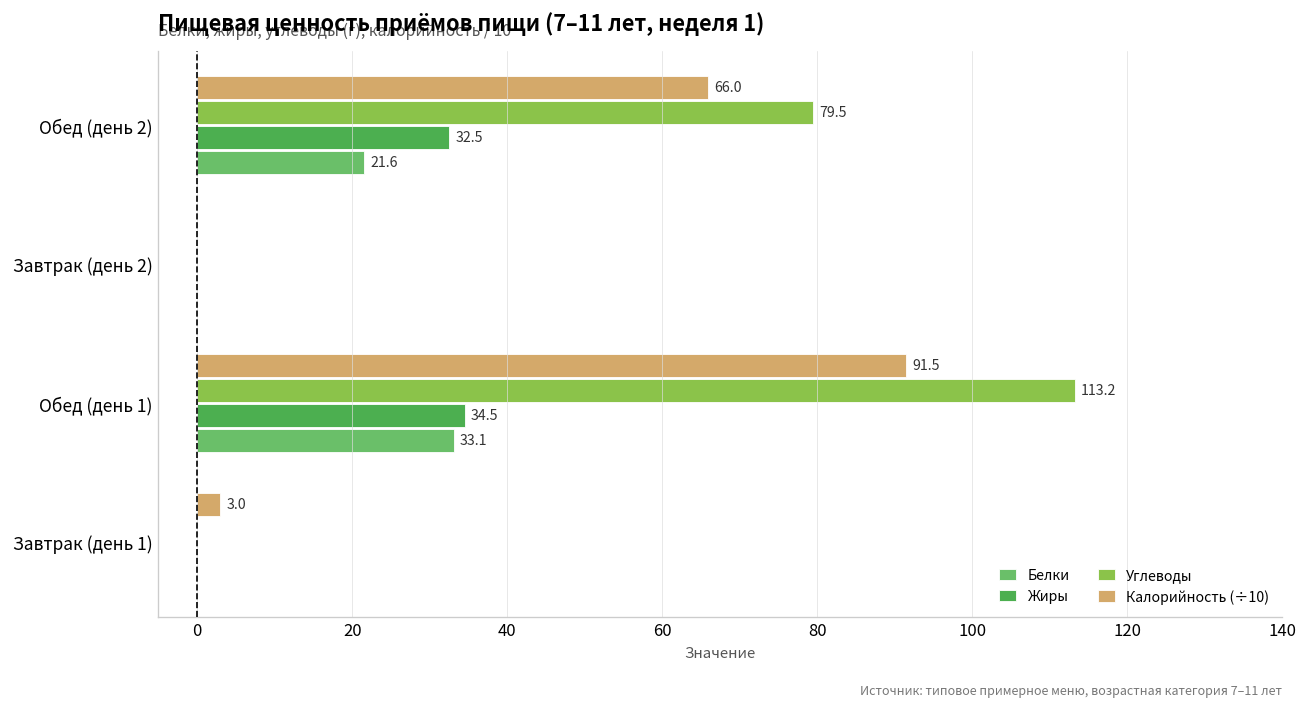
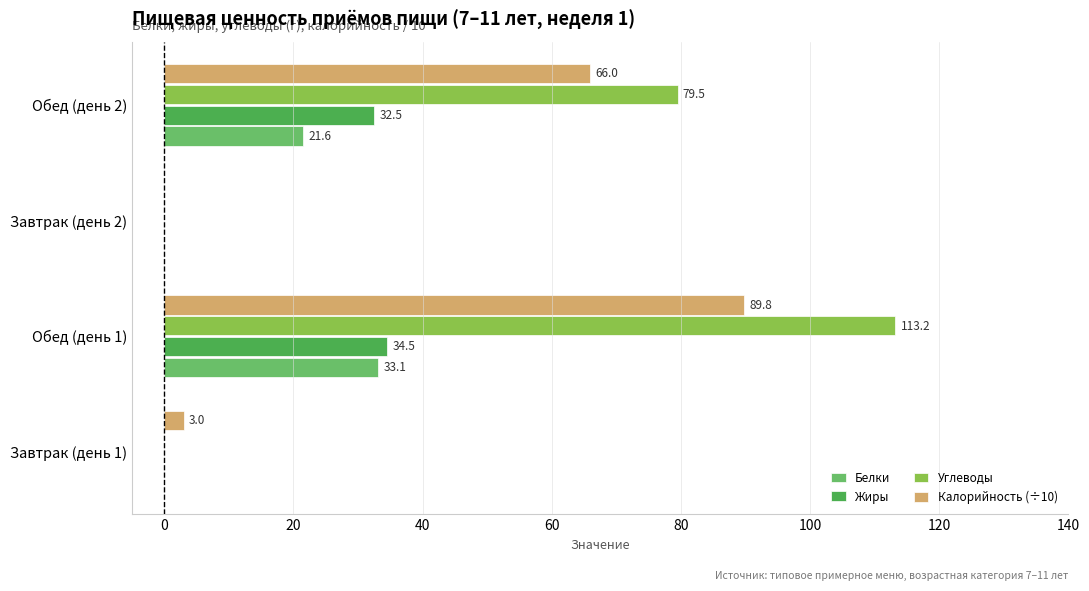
  {
    "Калорийность (÷10)": {
      "Обед (день 2)": 66.0,
-     "Обед (день 1)": 91.5,
+     "Обед (день 1)": 89.8,
      "Завтрак (день 1)": 3.0
    }
  }
